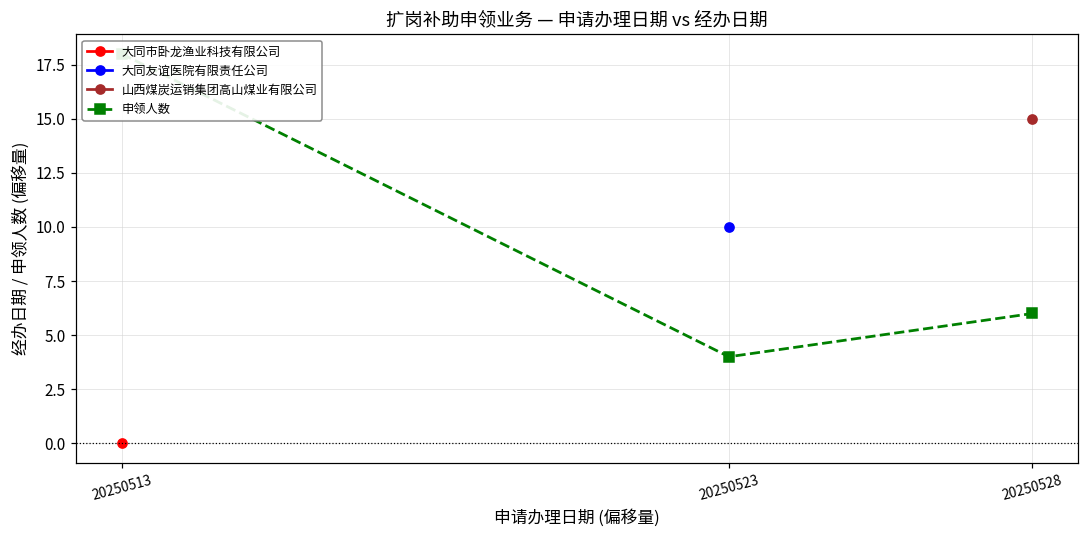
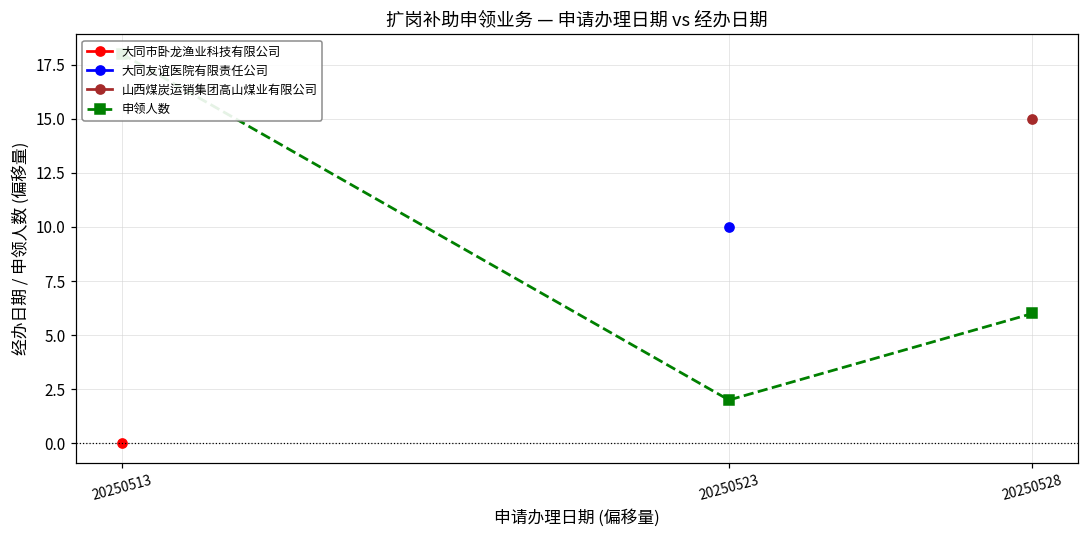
  {
    "大同市卧龙渔业科技有限公司": {
      "20250513": 0
    },
    "大同友谊医院有限责任公司": {
      "20250523": 10
    },
    "山西煤炭运销集团高山煤业有限公司": {
      "20250528": 15
    },
    "申领人数": {
-     "20250523": 4,
+     "20250523": 2,
      "20250528": 6
    }
  }
